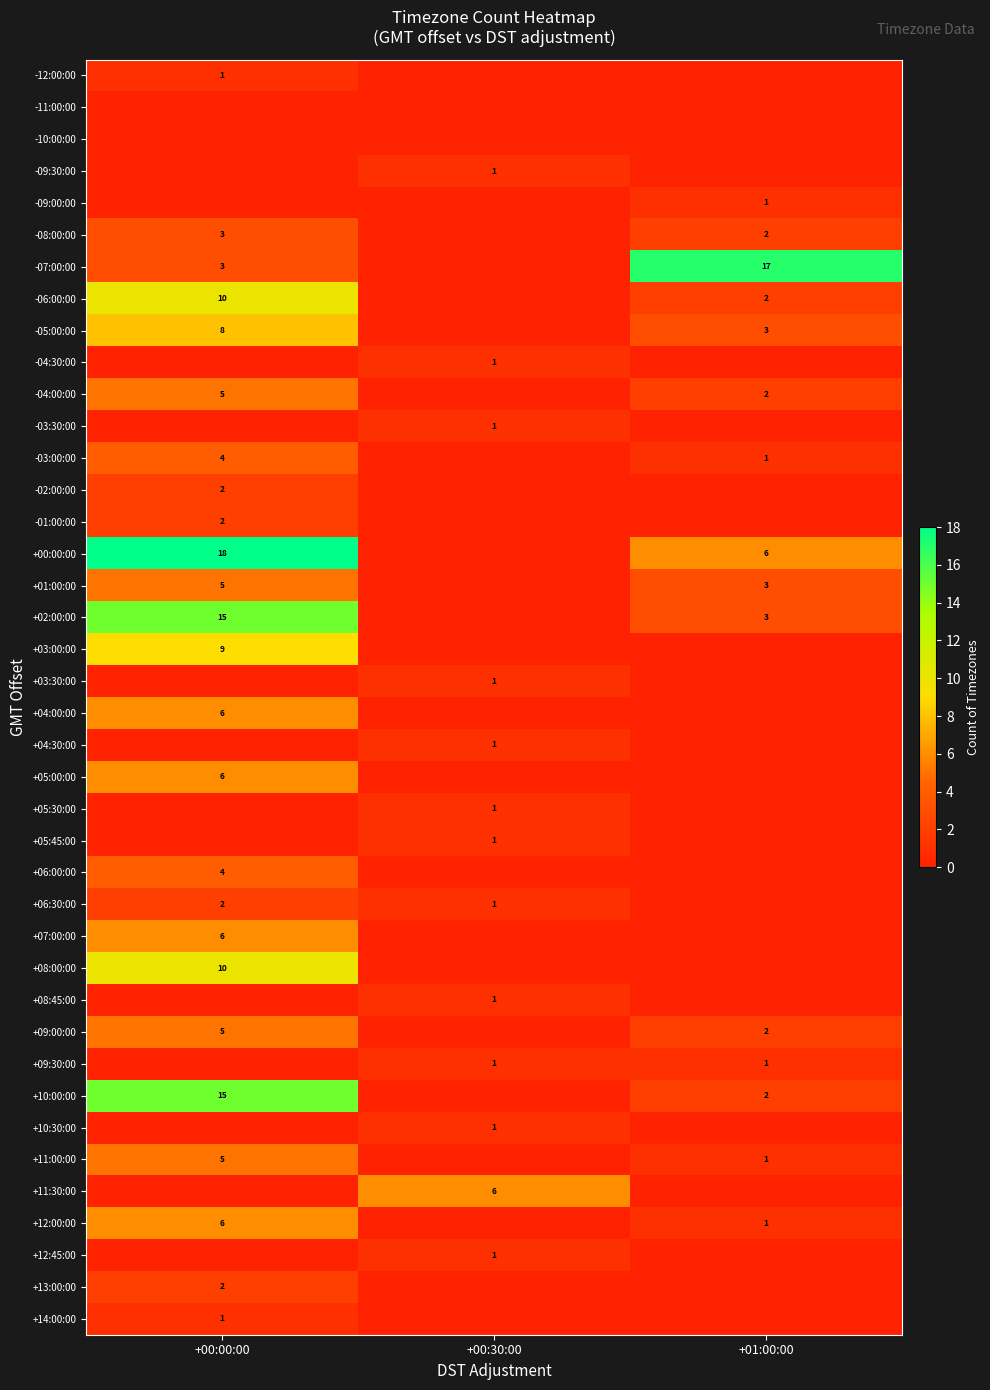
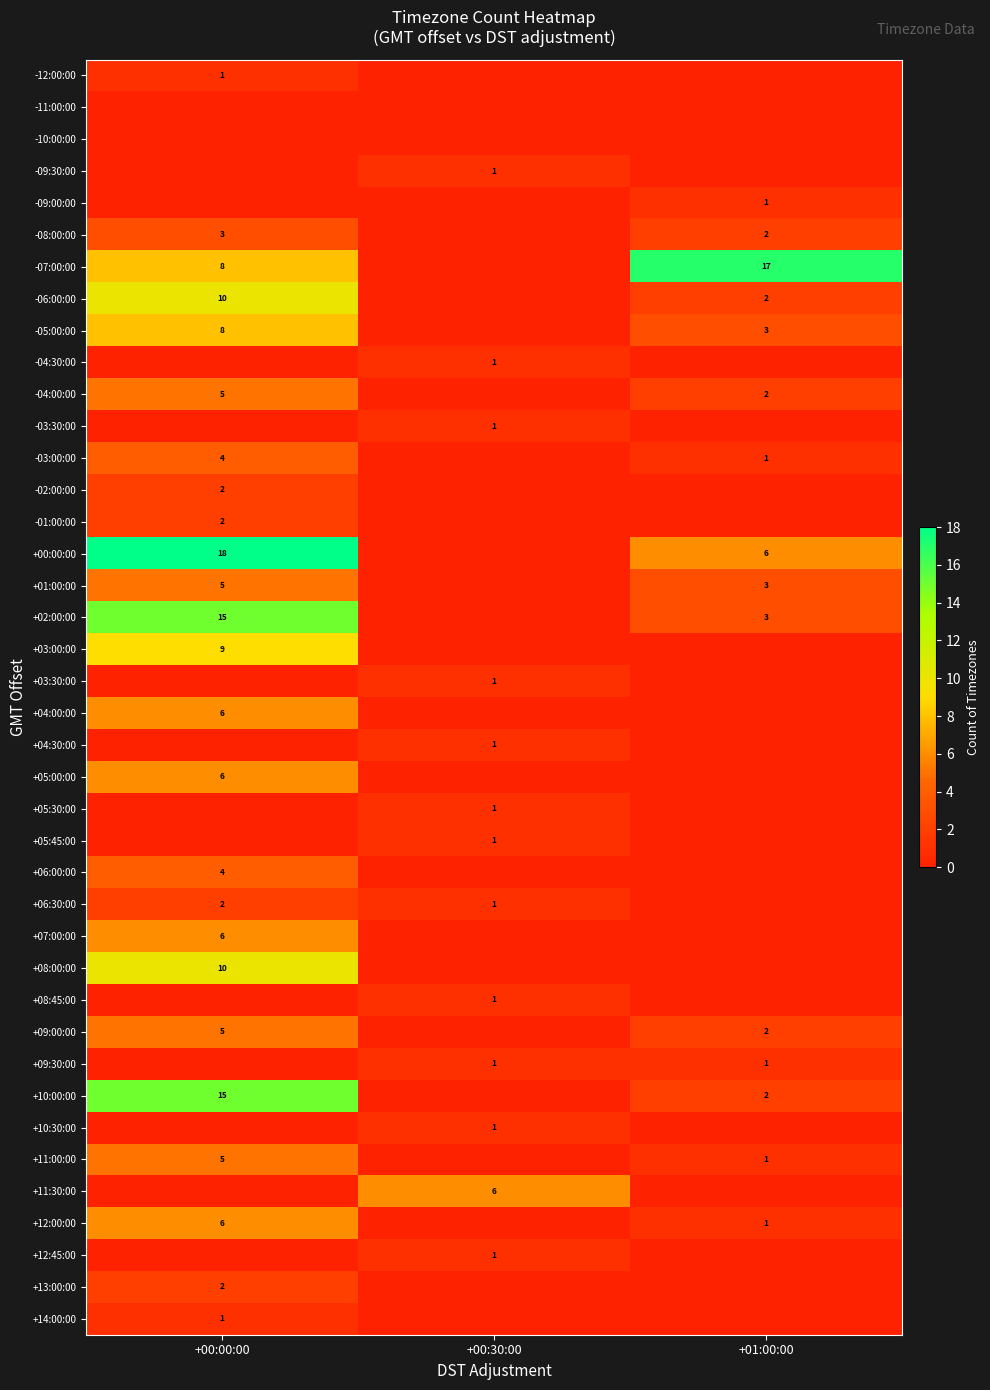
  {
    "-12:00:00": {
      "+00:00:00": 1
    },
    "-09:30:00": {
      "+00:30:00": 1
    },
    "-09:00:00": {
      "+01:00:00": 1
    },
    "-08:00:00": {
      "+00:00:00": 3,
      "+01:00:00": 2
    },
    "-07:00:00": {
-     "+00:00:00": 3,
+     "+00:00:00": 8,
      "+01:00:00": 17
    },
    "-06:00:00": {
      "+00:00:00": 10,
      "+01:00:00": 2
    },
    "-05:00:00": {
      "+00:00:00": 8,
      "+01:00:00": 3
    },
    "-04:30:00": {
      "+00:30:00": 1
    },
    "-04:00:00": {
      "+00:00:00": 5,
      "+01:00:00": 2
    },
    "-03:30:00": {
      "+00:30:00": 1
    },
    "-03:00:00": {
      "+00:00:00": 4,
      "+01:00:00": 1
    },
    "-02:00:00": {
      "+00:00:00": 2
    },
    "-01:00:00": {
      "+00:00:00": 2
    },
    "+00:00:00": {
      "+00:00:00": 18,
      "+01:00:00": 6
    },
    "+01:00:00": {
      "+00:00:00": 5,
      "+01:00:00": 3
    },
    "+02:00:00": {
      "+00:00:00": 15,
      "+01:00:00": 3
    },
    "+03:00:00": {
      "+00:00:00": 9
    },
    "+03:30:00": {
      "+00:30:00": 1
    },
    "+04:00:00": {
      "+00:00:00": 6
    },
    "+04:30:00": {
      "+00:30:00": 1
    },
    "+05:00:00": {
      "+00:00:00": 6
    },
    "+05:30:00": {
      "+00:30:00": 1
    },
    "+05:45:00": {
      "+00:30:00": 1
    },
    "+06:00:00": {
      "+00:00:00": 4
    },
    "+06:30:00": {
      "+00:00:00": 2,
      "+00:30:00": 1
    },
    "+07:00:00": {
      "+00:00:00": 6
    },
    "+08:00:00": {
      "+00:00:00": 10
    },
    "+08:45:00": {
      "+00:30:00": 1
    },
    "+09:00:00": {
      "+00:00:00": 5,
      "+01:00:00": 2
    },
    "+09:30:00": {
      "+00:30:00": 1,
      "+01:00:00": 1
    },
    "+10:00:00": {
      "+00:00:00": 15,
      "+01:00:00": 2
    },
    "+10:30:00": {
      "+00:30:00": 1
    },
    "+11:00:00": {
      "+00:00:00": 5,
      "+01:00:00": 1
    },
    "+11:30:00": {
      "+00:30:00": 6
    },
    "+12:00:00": {
      "+00:00:00": 6,
      "+01:00:00": 1
    },
    "+12:45:00": {
      "+00:30:00": 1
    },
    "+13:00:00": {
      "+00:00:00": 2
    },
    "+14:00:00": {
      "+00:00:00": 1
    }
  }
